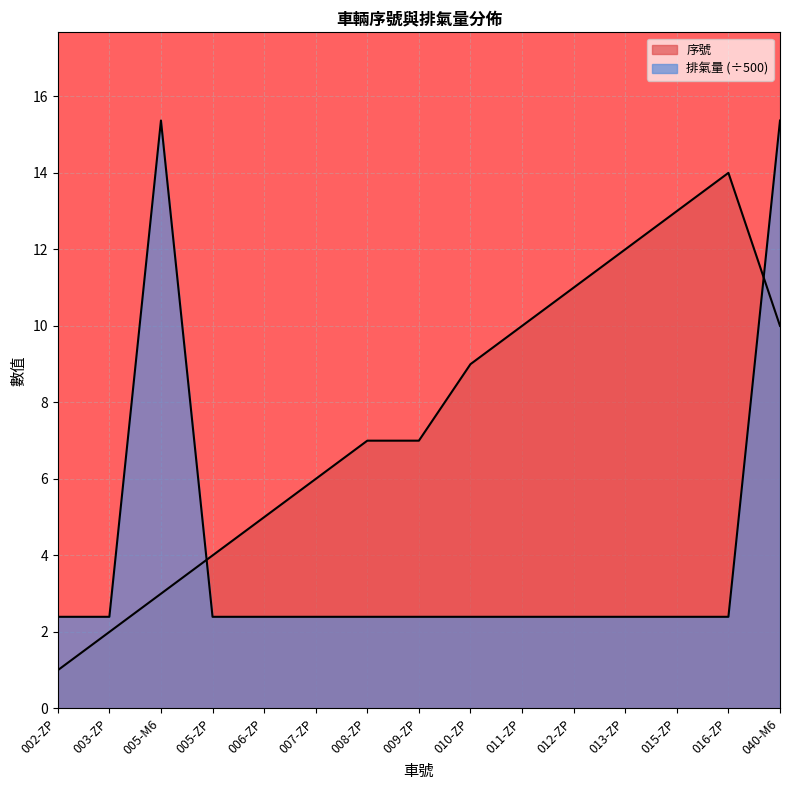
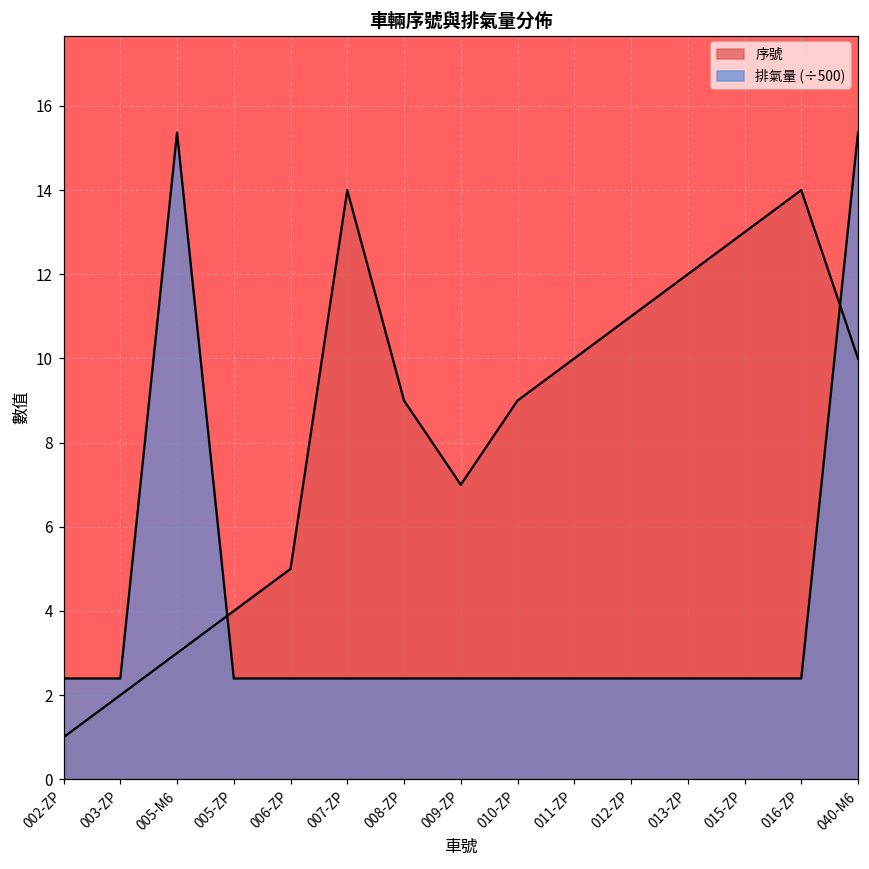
  {
    "序號": {
      "002-ZP": 1,
      "003-ZP": 2,
      "005-M6": 3,
      "005-ZP": 4,
      "006-ZP": 5,
-     "007-ZP": 6,
-     "008-ZP": 7,
+     "007-ZP": 14,
+     "008-ZP": 9,
      "009-ZP": 7,
      "010-ZP": 9,
      "011-ZP": 10,
      "012-ZP": 11,
      "013-ZP": 12,
      "015-ZP": 13,
      "016-ZP": 14,
      "040-M6": 10
    },
    "排氣量 (÷500)": {
      "002-ZP": 2.4,
      "003-ZP": 2.4,
      "005-M6": 15.4,
      "005-ZP": 2.4,
      "006-ZP": 2.4,
      "007-ZP": 2.4,
      "008-ZP": 2.4,
      "009-ZP": 2.4,
      "010-ZP": 2.4,
      "011-ZP": 2.4,
      "012-ZP": 2.4,
      "013-ZP": 2.4,
      "015-ZP": 2.4,
      "016-ZP": 2.4,
      "040-M6": 15.4
    }
  }
